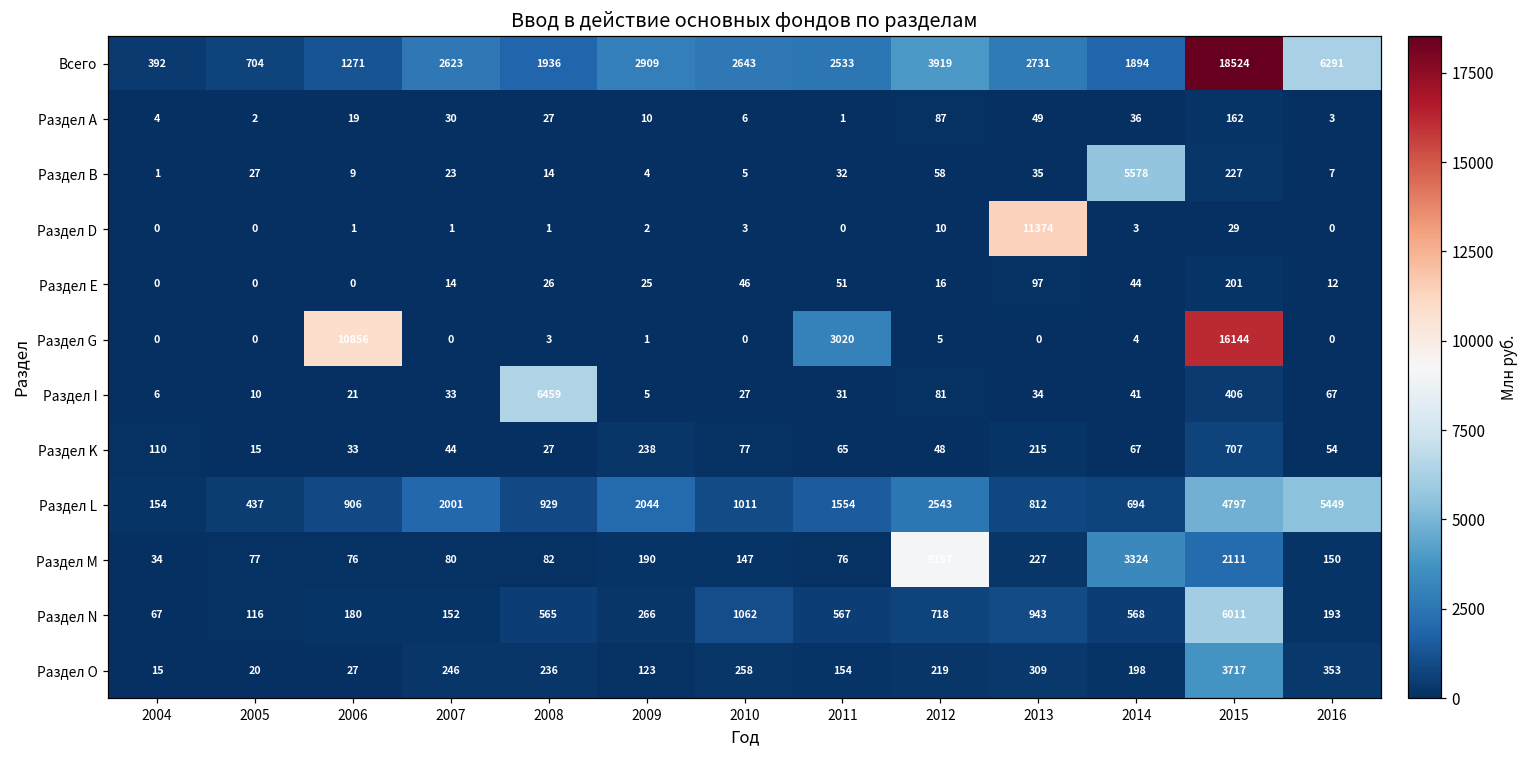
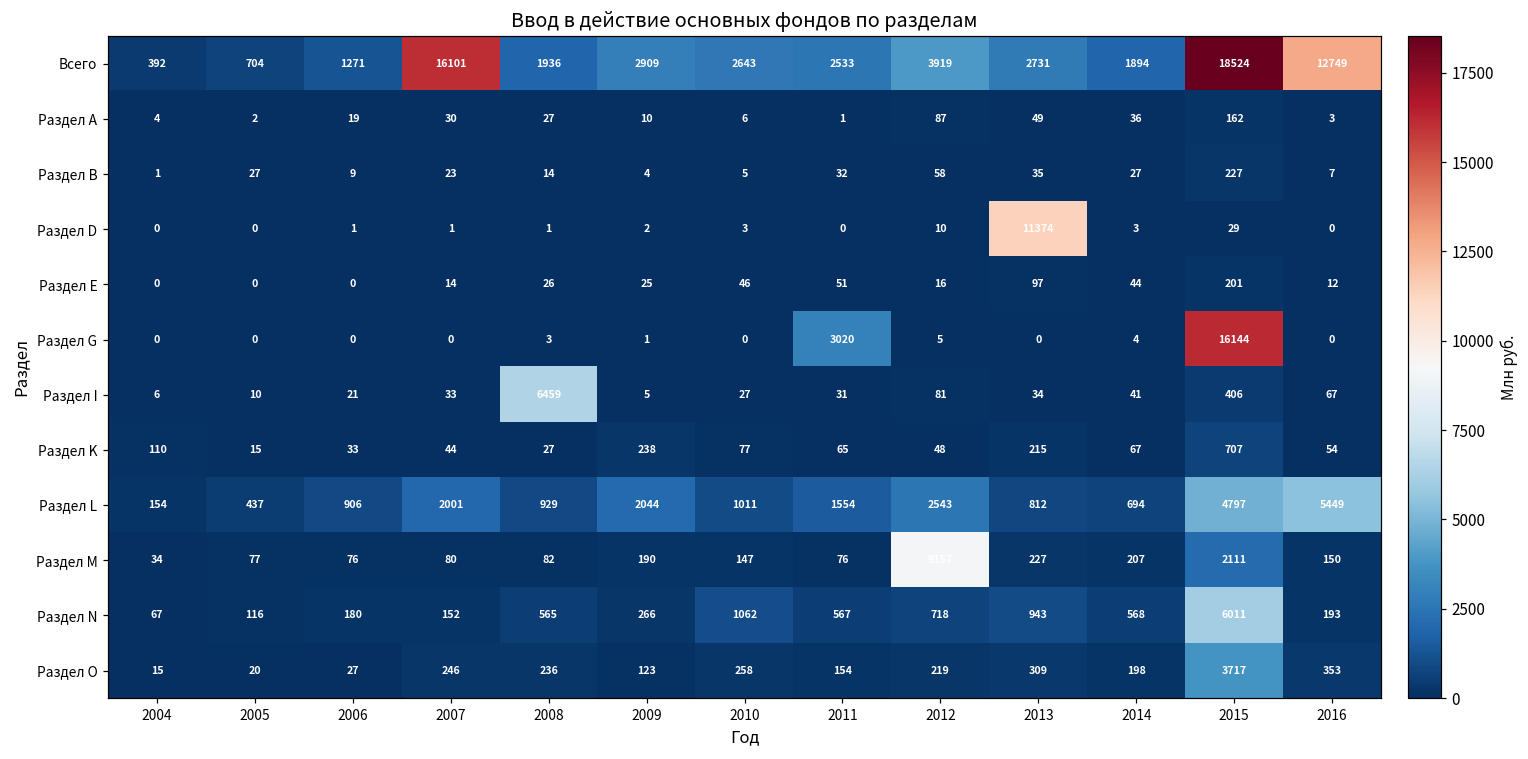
  {
    "Всего": {
      "2004": 392,
      "2005": 704,
      "2006": 1271,
-     "2007": 2623,
+     "2007": 16101,
      "2008": 1936,
      "2009": 2909,
      "2010": 2643,
      "2011": 2533,
      "2012": 3919,
      "2013": 2731,
      "2014": 1894,
      "2015": 18524,
-     "2016": 6291
+     "2016": 12749
    },
    "Раздел А": {
      "2004": 4,
      "2005": 2,
      "2006": 19,
      "2007": 30,
      "2008": 27,
      "2009": 10,
      "2010": 6,
      "2011": 1,
      "2012": 87,
      "2013": 49,
      "2014": 36,
      "2015": 162,
      "2016": 3
    },
    "Раздел В": {
      "2004": 1,
      "2005": 27,
      "2006": 9,
      "2007": 23,
      "2008": 14,
      "2009": 4,
      "2010": 5,
      "2011": 32,
      "2012": 58,
      "2013": 35,
-     "2014": 5578,
+     "2014": 27,
      "2015": 227,
      "2016": 7
    },
    "Раздел D": {
      "2004": 0,
      "2005": 0,
      "2006": 1,
      "2007": 1,
      "2008": 1,
      "2009": 2,
      "2010": 3,
      "2011": 0,
      "2012": 10,
      "2013": 11374,
      "2014": 3,
      "2015": 29,
      "2016": 0
    },
    "Раздел Е": {
      "2004": 0,
      "2005": 0,
      "2006": 0,
      "2007": 14,
      "2008": 26,
      "2009": 25,
      "2010": 46,
      "2011": 51,
      "2012": 16,
      "2013": 97,
      "2014": 44,
      "2015": 201,
      "2016": 12
    },
    "Раздел G": {
      "2004": 0,
      "2005": 0,
-     "2006": 10856,
+     "2006": 0,
      "2007": 0,
      "2008": 3,
      "2009": 1,
      "2010": 0,
      "2011": 3020,
      "2012": 5,
      "2013": 0,
      "2014": 4,
      "2015": 16144,
      "2016": 0
    },
    "Раздел I": {
      "2004": 6,
      "2005": 10,
      "2006": 21,
      "2007": 33,
      "2008": 6459,
      "2009": 5,
      "2010": 27,
      "2011": 31,
      "2012": 81,
      "2013": 34,
      "2014": 41,
      "2015": 406,
      "2016": 67
    },
    "Раздел K": {
      "2004": 110,
      "2005": 15,
      "2006": 33,
      "2007": 44,
      "2008": 27,
      "2009": 238,
      "2010": 77,
      "2011": 65,
      "2012": 48,
      "2013": 215,
      "2014": 67,
      "2015": 707,
      "2016": 54
    },
    "Раздел L": {
      "2004": 154,
      "2005": 437,
      "2006": 906,
      "2007": 2001,
      "2008": 929,
      "2009": 2044,
      "2010": 1011,
      "2011": 1554,
      "2012": 2543,
      "2013": 812,
      "2014": 694,
      "2015": 4797,
      "2016": 5449
    },
    "Раздел M": {
      "2004": 34,
      "2005": 77,
      "2006": 76,
      "2007": 80,
      "2008": 82,
      "2009": 190,
      "2010": 147,
      "2011": 76,
      "2013": 227,
-     "2014": 3324,
+     "2014": 207,
      "2015": 2111,
      "2016": 150
    },
    "Раздел N": {
      "2004": 67,
      "2005": 116,
      "2006": 180,
      "2007": 152,
      "2008": 565,
      "2009": 266,
      "2010": 1062,
      "2011": 567,
      "2012": 718,
      "2013": 943,
      "2014": 568,
      "2015": 6011,
      "2016": 193
    },
    "Раздел O": {
      "2004": 15,
      "2005": 20,
      "2006": 27,
      "2007": 246,
      "2008": 236,
      "2009": 123,
      "2010": 258,
      "2011": 154,
      "2012": 219,
      "2013": 309,
      "2014": 198,
      "2015": 3717,
      "2016": 353
    }
  }
